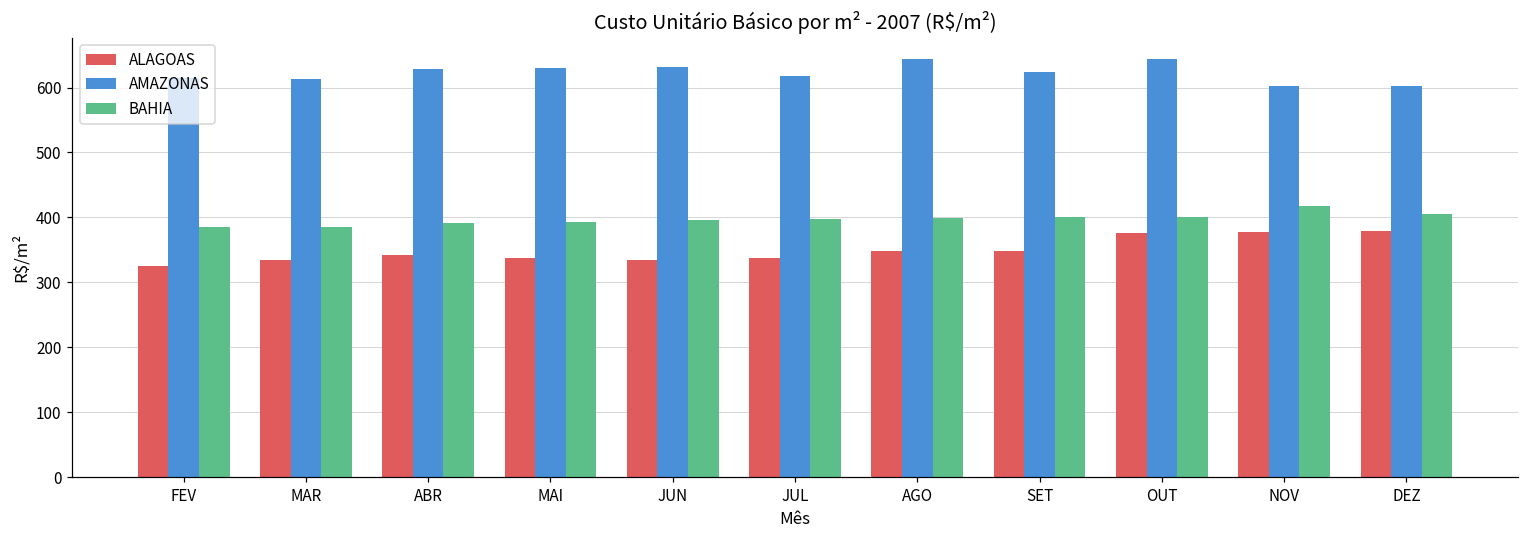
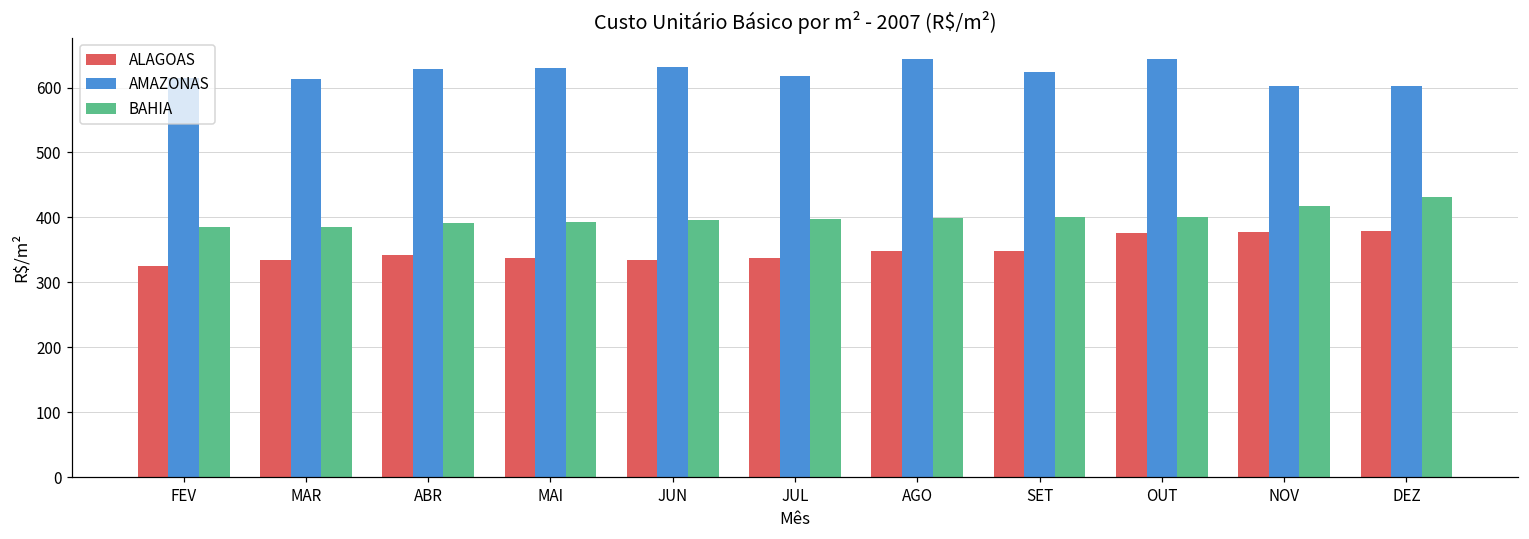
  {
    "ALAGOAS": {
      "FEV": 330,
      "MAR": 330,
      "ABR": 340,
      "MAI": 340,
      "JUN": 330,
      "JUL": 340,
      "AGO": 350,
      "SET": 350,
      "OUT": 380,
      "NOV": 380,
      "DEZ": 380
    },
    "AMAZONAS": {
      "MAR": 610,
      "ABR": 630,
      "MAI": 630,
      "JUN": 630,
      "JUL": 620,
      "AGO": 640,
      "SET": 620,
      "OUT": 640,
      "NOV": 600,
      "DEZ": 600
    },
    "BAHIA": {
      "FEV": 390,
      "MAR": 390,
      "ABR": 390,
      "MAI": 390,
      "JUN": 400,
      "JUL": 400,
      "AGO": 400,
      "SET": 400,
      "OUT": 400,
      "NOV": 420,
-     "DEZ": 410
+     "DEZ": 430
    }
  }
